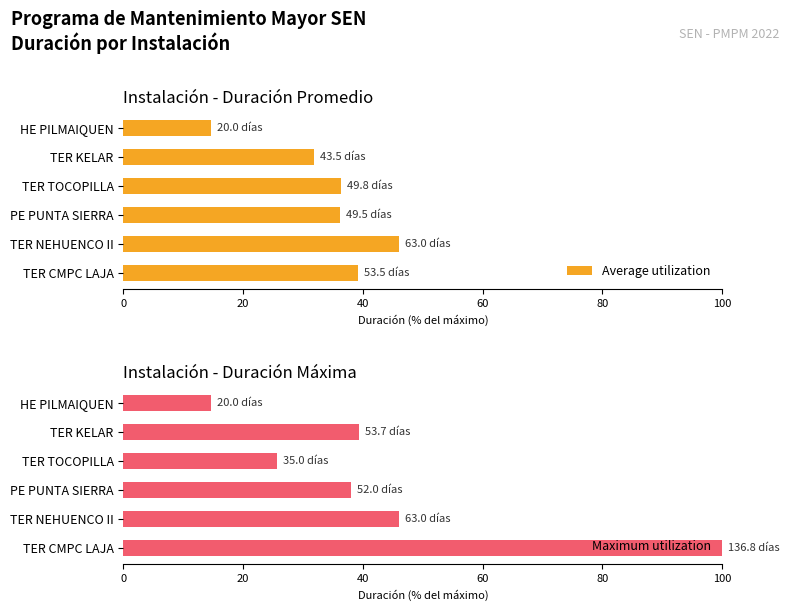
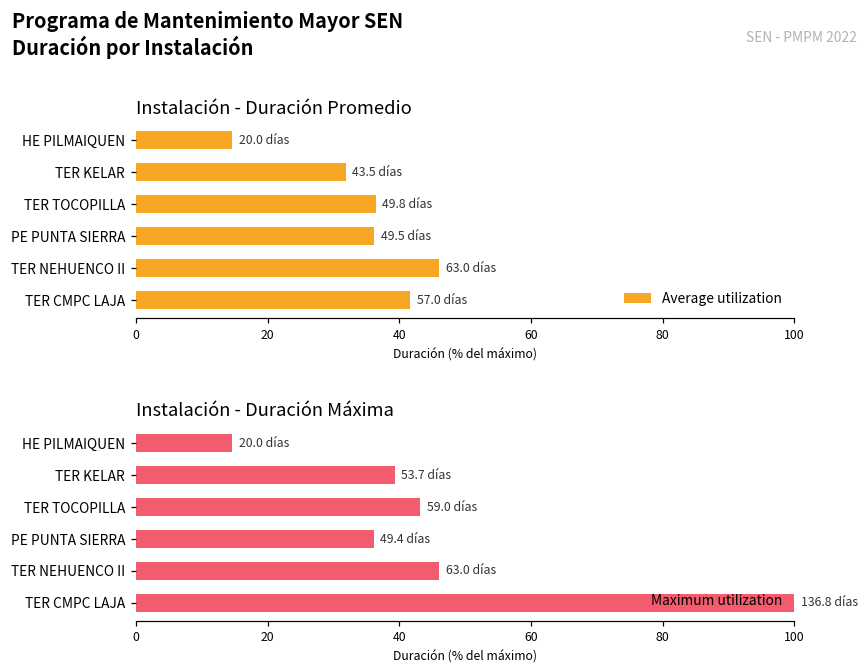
  {
    "Instalación - Duración Promedio": {
-     "TER CMPC LAJA": 53.5
+     "TER CMPC LAJA": 57.0
    },
    "Instalación - Duración Máxima": {
-     "TER TOCOPILLA": 35.0,
-     "PE PUNTA SIERRA": 52.0
+     "TER TOCOPILLA": 59.0,
+     "PE PUNTA SIERRA": 49.4
    }
  }
